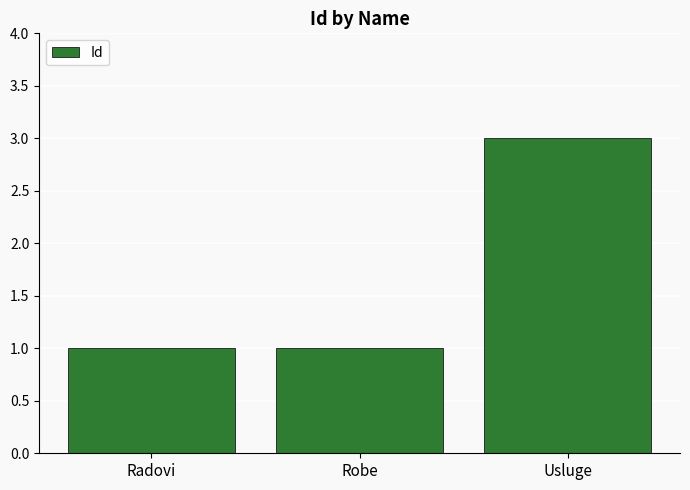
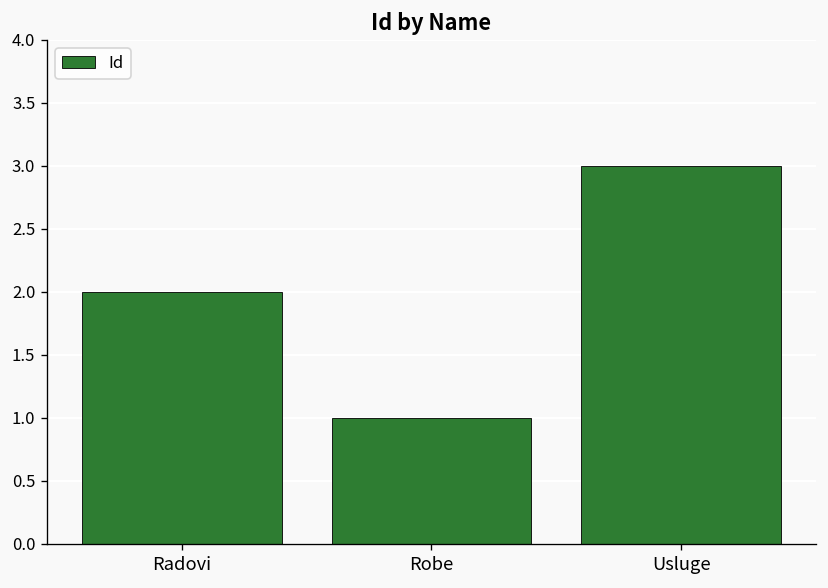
  {
-   "Radovi": 1,
+   "Radovi": 2,
    "Robe": 1,
    "Usluge": 3
  }
